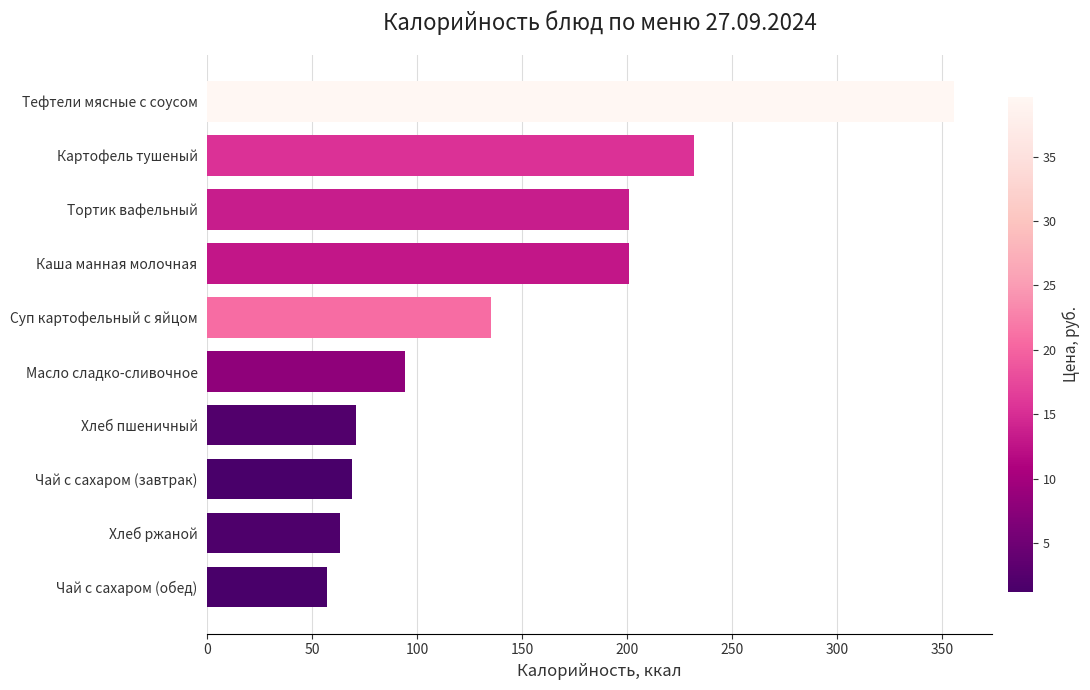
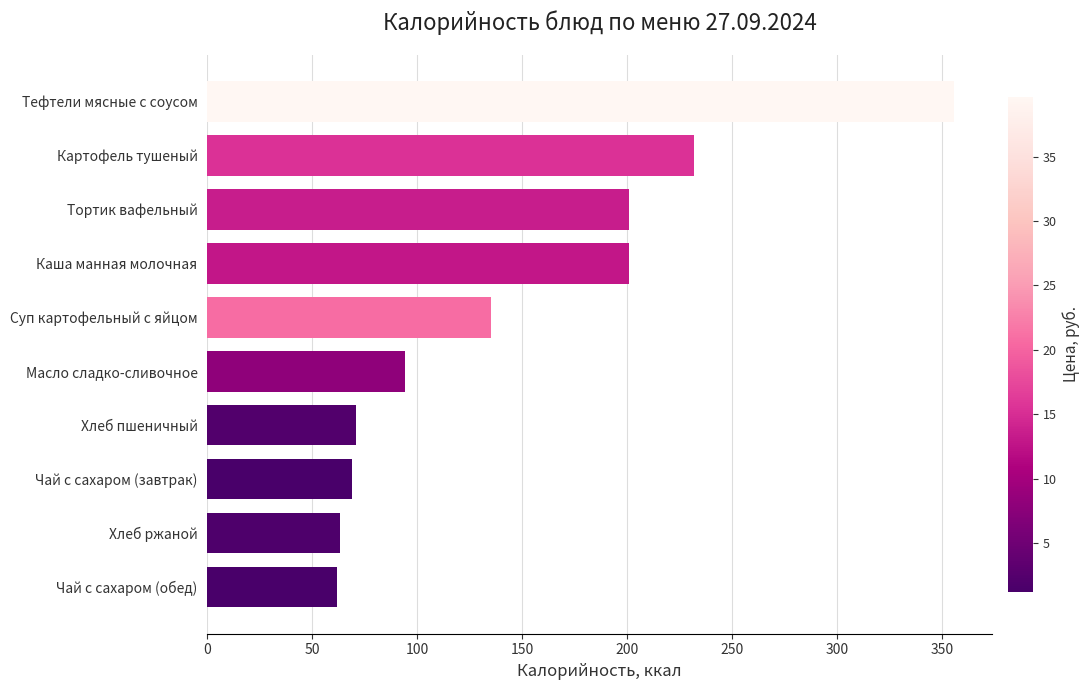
  {
    "Тефтели мясные с соусом": 356,
    "Картофель тушеный": 232,
    "Тортик вафельный": 201,
    "Каша манная молочная": 201,
    "Суп картофельный с яйцом": 135,
    "Масло сладко-сливочное": 94,
    "Хлеб пшеничный": 71,
    "Чай с сахаром (завтрак)": 69,
    "Хлеб ржаной": 63,
-   "Чай с сахаром (обед)": 57
+   "Чай с сахаром (обед)": 62
  }
